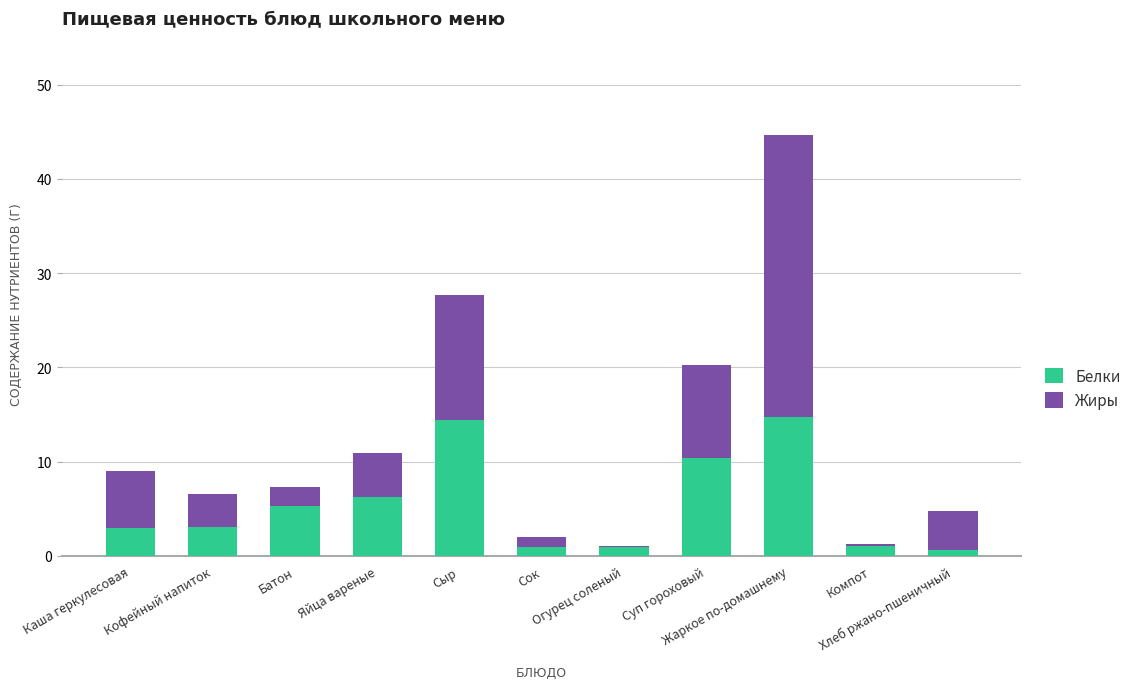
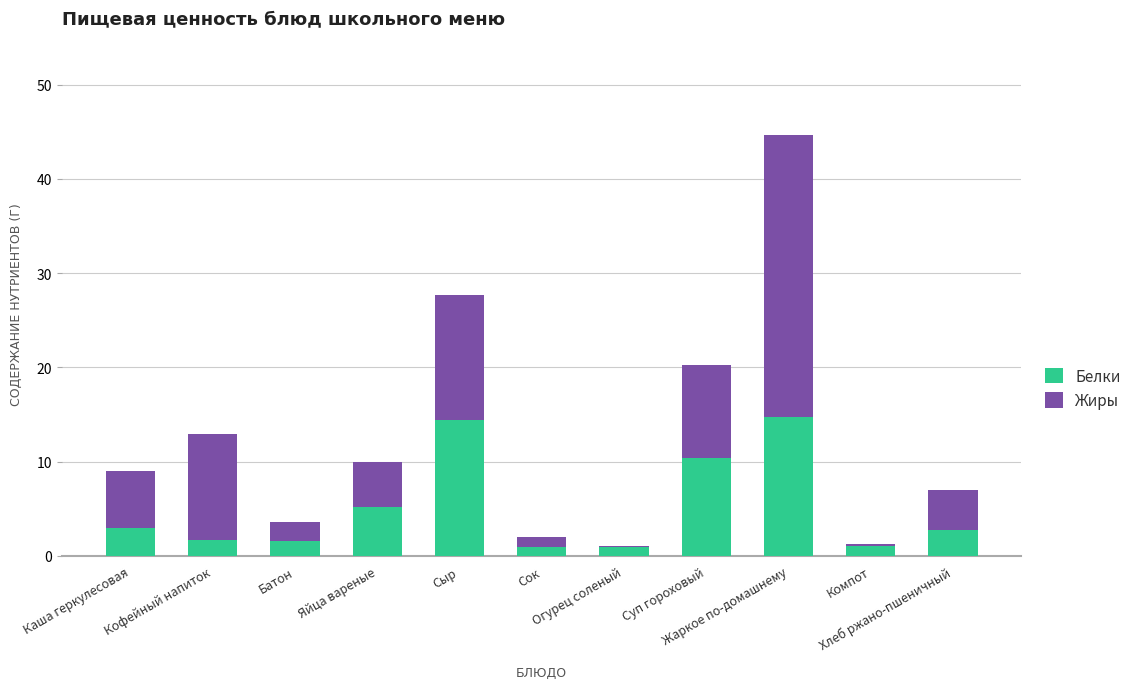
  {
    "Белки": {
      "Каша геркулесовая": 3,
-     "Кофейный напиток": 3,
-     "Батон": 5,
-     "Яйца вареные": 6,
+     "Кофейный напиток": 2,
+     "Батон": 2,
+     "Яйца вареные": 5,
      "Сыр": 14,
      "Сок": 1,
      "Огурец соленый": 1,
      "Суп гороховый": 10,
      "Жаркое по-домашнему": 15,
      "Компот": 1,
-     "Хлеб ржано-пшеничный": 1
+     "Хлеб ржано-пшеничный": 3
    },
    "Жиры": {
      "Каша геркулесовая": 6,
-     "Кофейный напиток": 4,
+     "Кофейный напиток": 11,
      "Батон": 2,
      "Яйца вареные": 5,
      "Сыр": 13,
      "Сок": 1,
      "Суп гороховый": 10,
      "Жаркое по-домашнему": 30,
      "Хлеб ржано-пшеничный": 4
    }
  }
